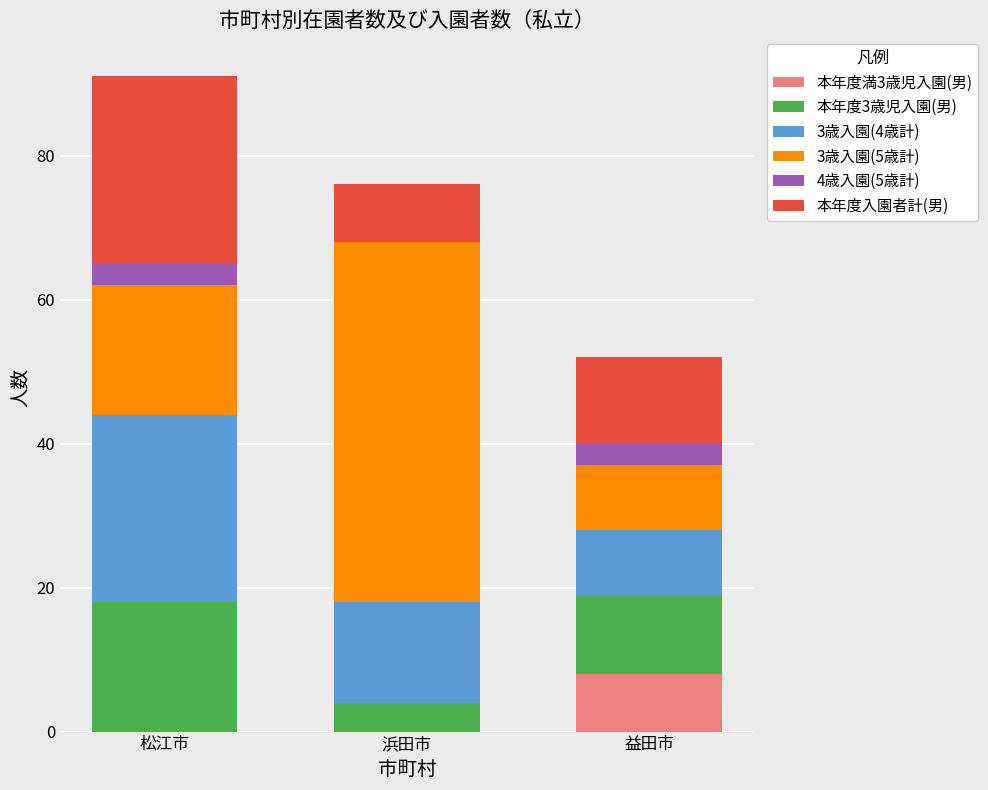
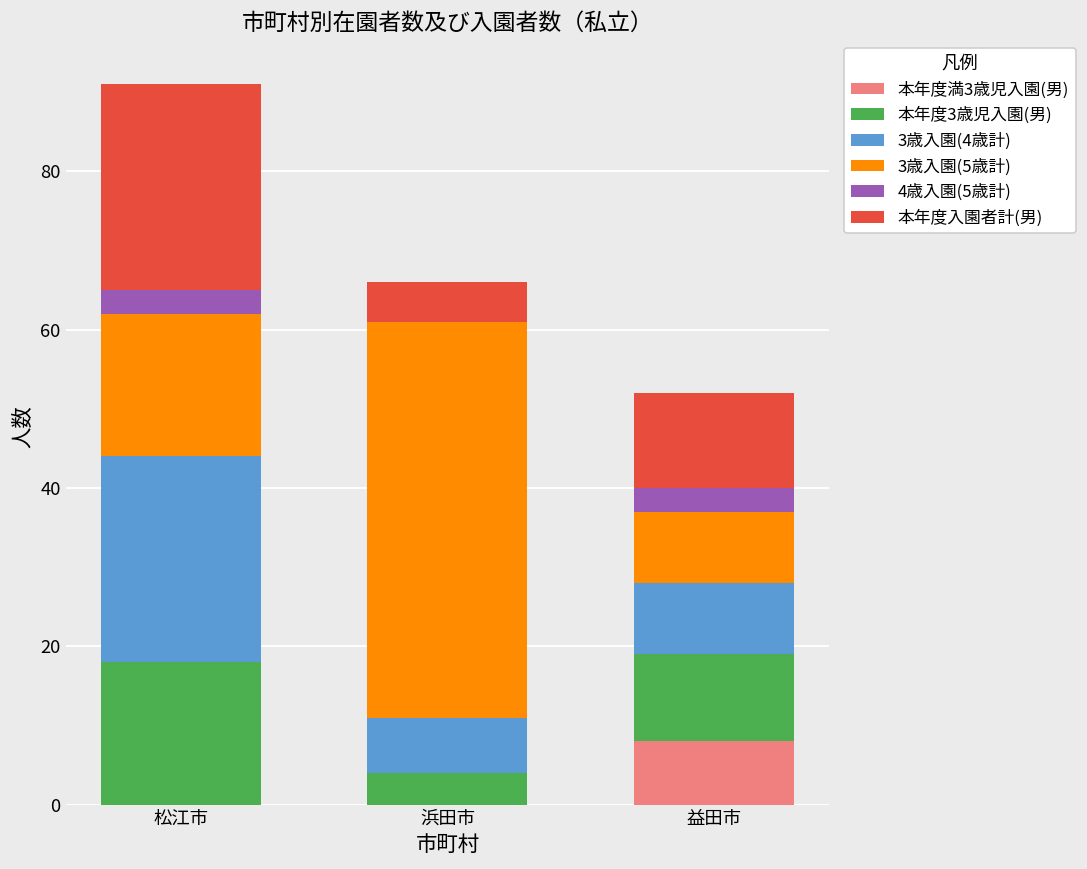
  {
    "本年度満3歳児入園(男)": {
      "松江市": 0,
      "浜田市": 0,
      "益田市": 8
    },
    "本年度3歳児入園(男)": {
      "松江市": 18,
      "浜田市": 4,
      "益田市": 11
    },
    "3歳入園(4歳計)": {
      "松江市": 26,
-     "浜田市": 14,
+     "浜田市": 7,
      "益田市": 9
    },
    "3歳入園(5歳計)": {
      "松江市": 18,
      "浜田市": 50,
      "益田市": 9
    },
    "4歳入園(5歳計)": {
      "松江市": 3,
      "浜田市": 0,
      "益田市": 3
    },
    "本年度入園者計(男)": {
      "松江市": 26,
-     "浜田市": 8,
+     "浜田市": 5,
      "益田市": 12
    }
  }
